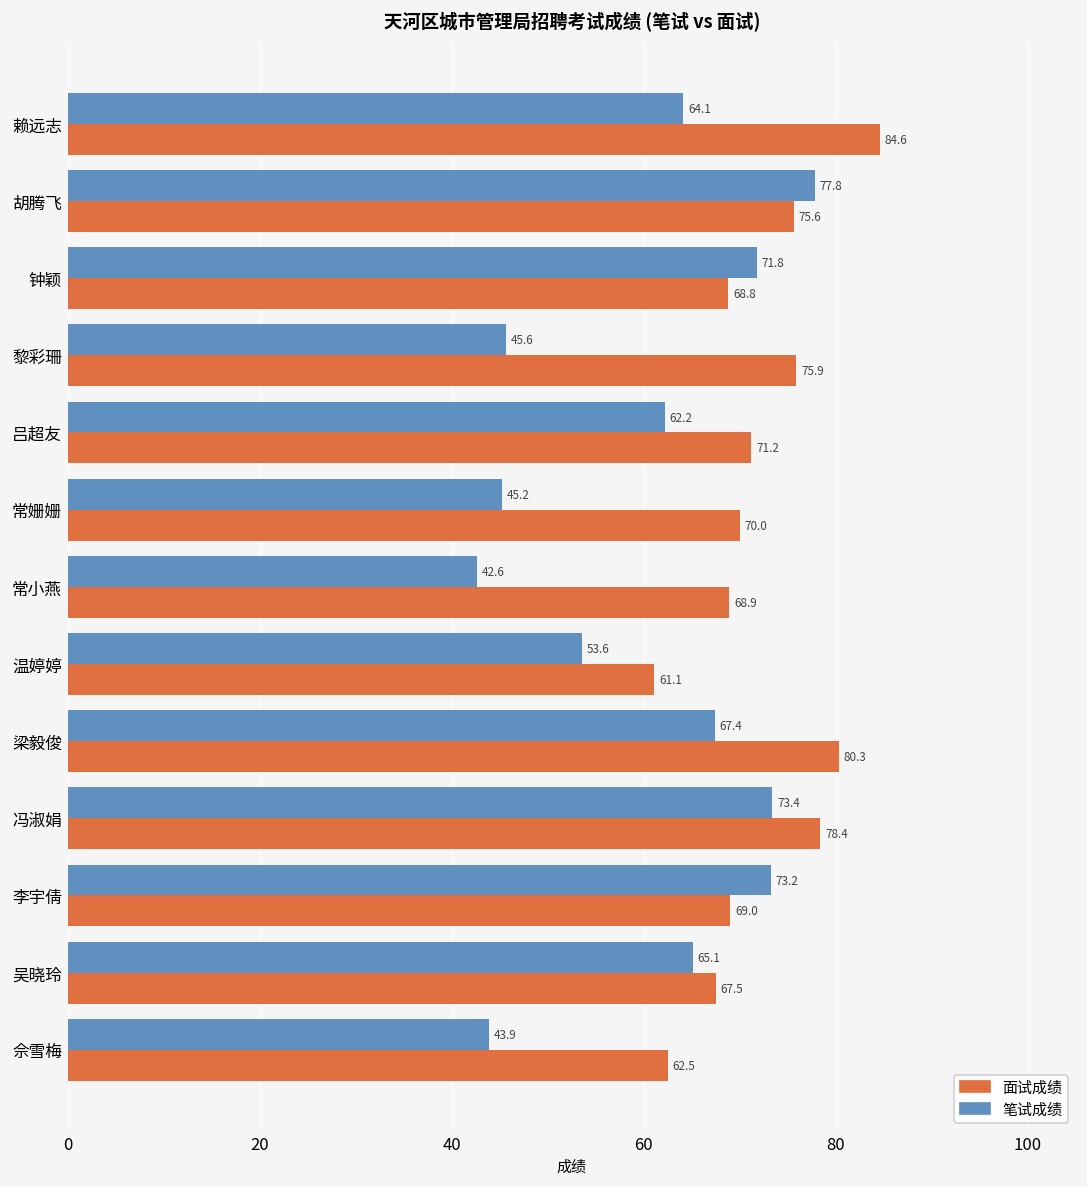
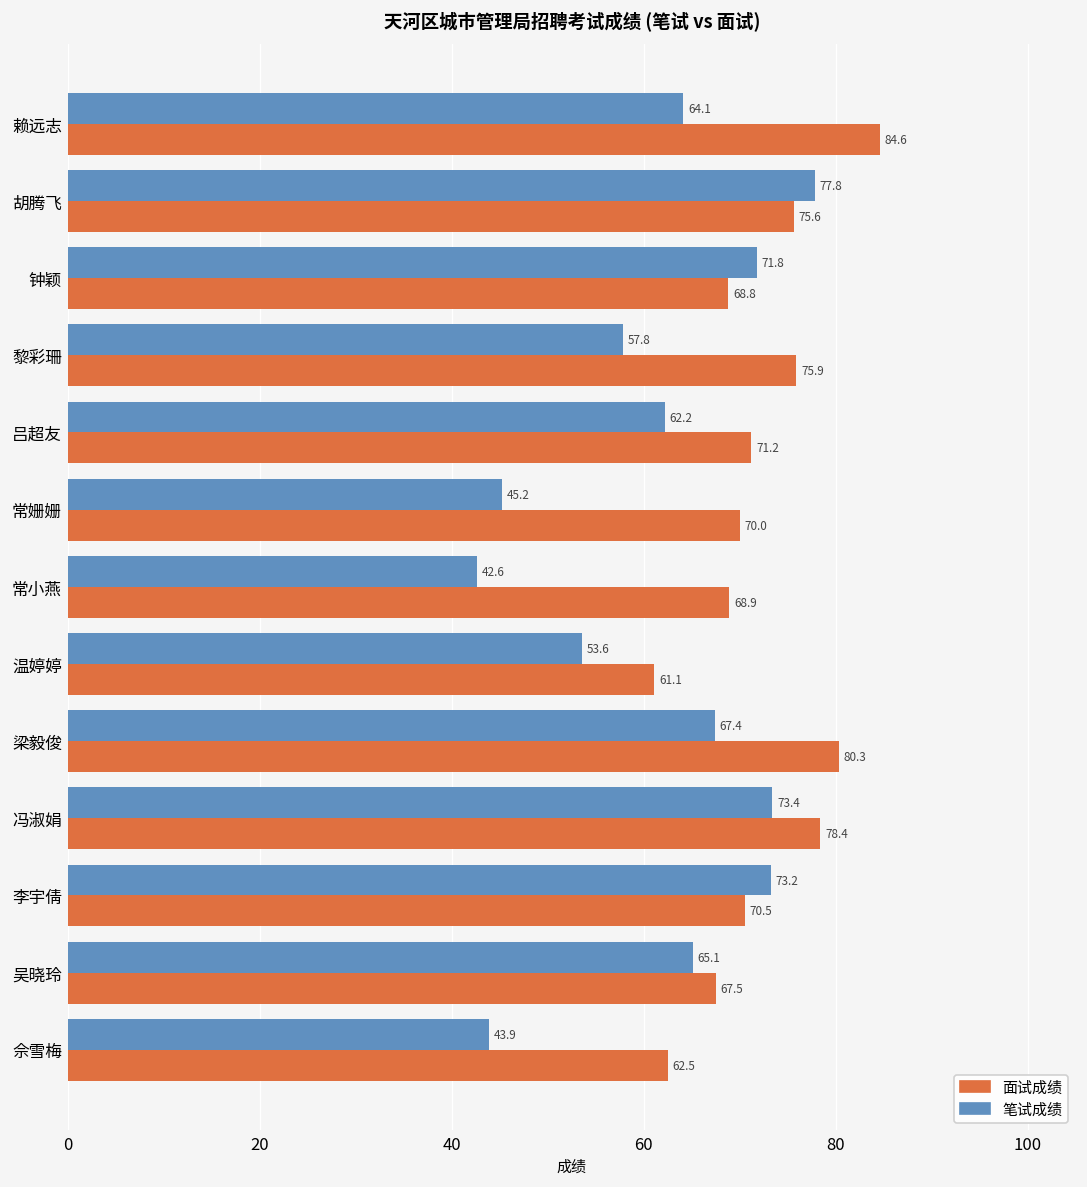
  {
    "面试成绩": {
      "赖远志": 84.6,
      "胡腾飞": 75.6,
      "钟颖": 68.8,
      "黎彩珊": 75.9,
      "吕超友": 71.2,
      "常姗姗": 70.0,
      "常小燕": 68.9,
      "温婷婷": 61.1,
      "梁毅俊": 80.3,
      "冯淑娟": 78.4,
-     "李宇倩": 69.0,
+     "李宇倩": 70.5,
      "吴晓玲": 67.5,
      "佘雪梅": 62.5
    },
    "笔试成绩": {
      "赖远志": 64.1,
      "胡腾飞": 77.8,
      "钟颖": 71.8,
-     "黎彩珊": 45.6,
+     "黎彩珊": 57.8,
      "吕超友": 62.2,
      "常姗姗": 45.2,
      "常小燕": 42.6,
      "温婷婷": 53.6,
      "梁毅俊": 67.4,
      "冯淑娟": 73.4,
      "李宇倩": 73.2,
      "吴晓玲": 65.1,
      "佘雪梅": 43.9
    }
  }
